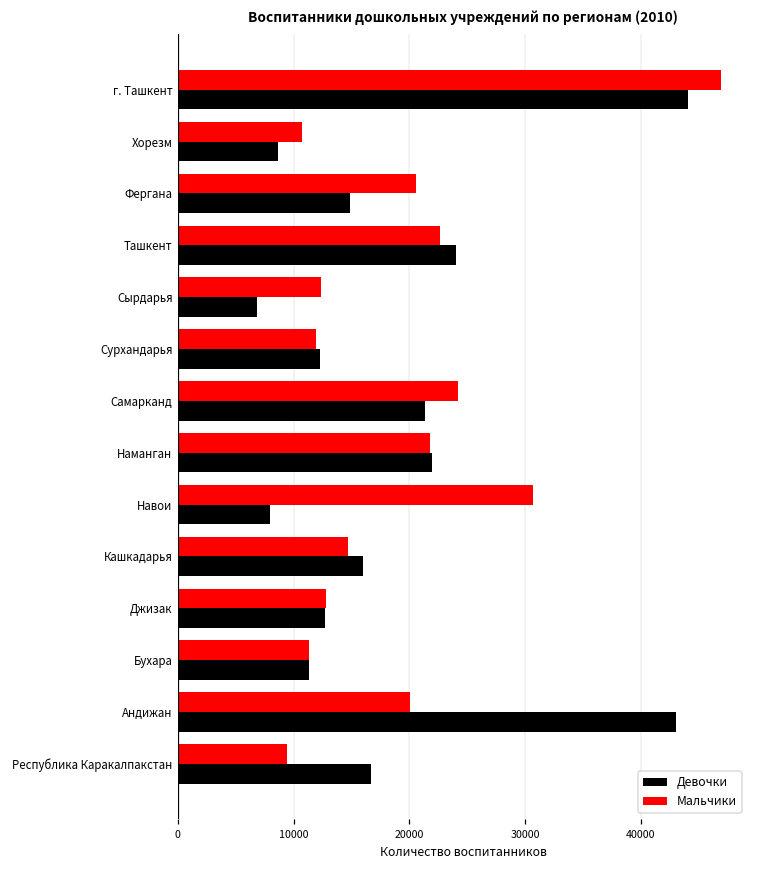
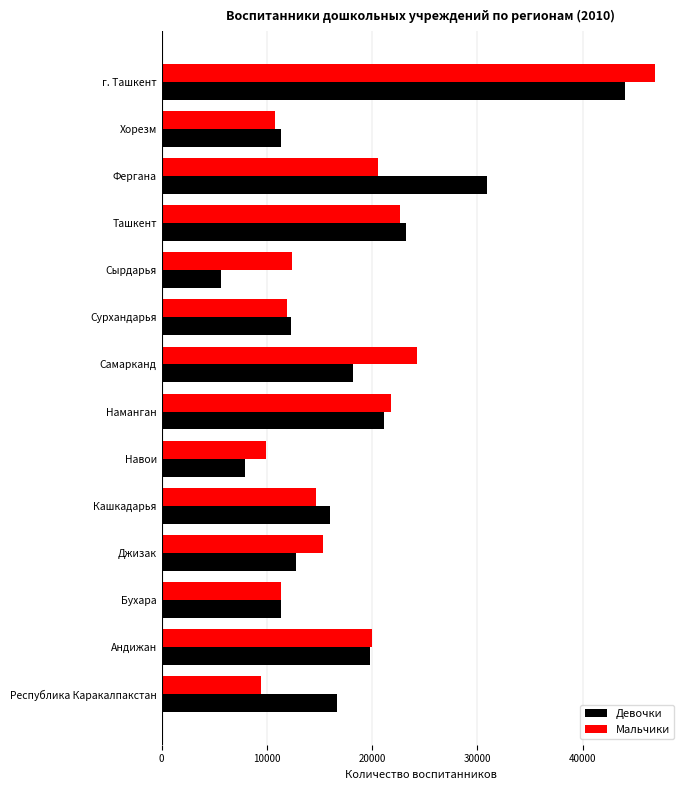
  {
    "Девочки": {
      "г. Ташкент": 44000,
-     "Хорезм": 8600,
-     "Фергана": 14900,
-     "Ташкент": 24000,
-     "Сырдарья": 6800,
+     "Хорезм": 11400,
+     "Фергана": 30900,
+     "Ташкент": 23200,
+     "Сырдарья": 5700,
      "Сурхандарья": 12300,
-     "Самарканд": 21300,
-     "Наманган": 21900,
+     "Самарканд": 18200,
+     "Наманган": 21100,
      "Навои": 7900,
      "Кашкадарья": 16000,
      "Джизак": 12700,
      "Бухара": 11300,
-     "Андижан": 43100,
+     "Андижан": 19800,
      "Республика Каракалпакстан": 16700
    },
    "Мальчики": {
      "г. Ташкент": 46900,
      "Хорезм": 10700,
      "Фергана": 20600,
      "Ташкент": 22700,
      "Сырдарья": 12300,
      "Сурхандарья": 11900,
      "Самарканд": 24200,
      "Наманган": 21800,
-     "Навои": 30700,
+     "Навои": 9900,
      "Кашкадарья": 14700,
-     "Джизак": 12800,
+     "Джизак": 15300,
      "Бухара": 11300,
      "Андижан": 20000,
      "Республика Каракалпакстан": 9400
    }
  }
